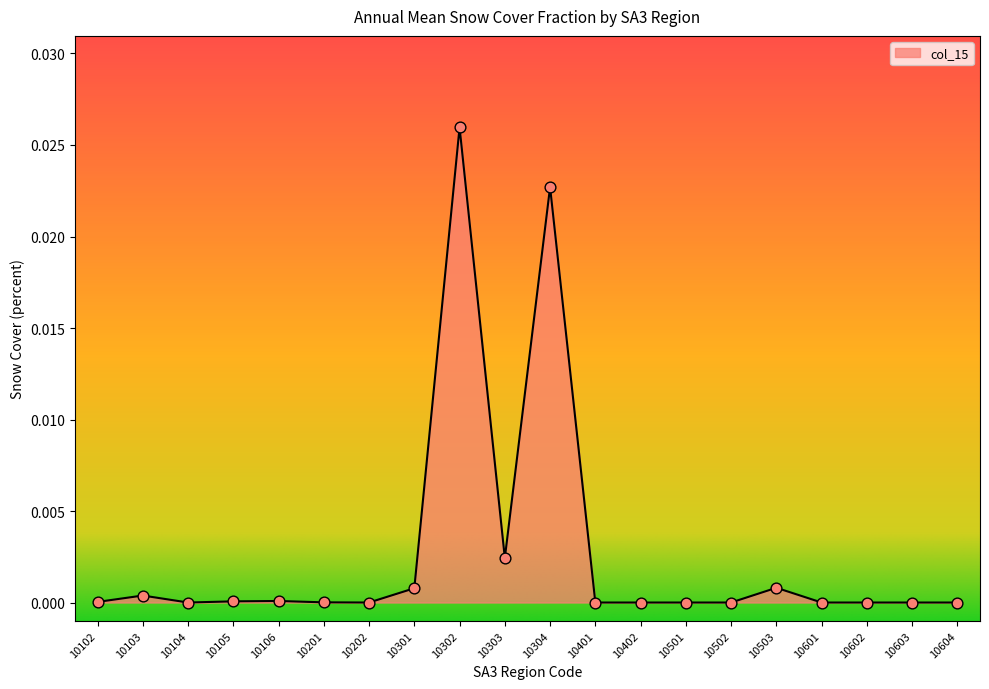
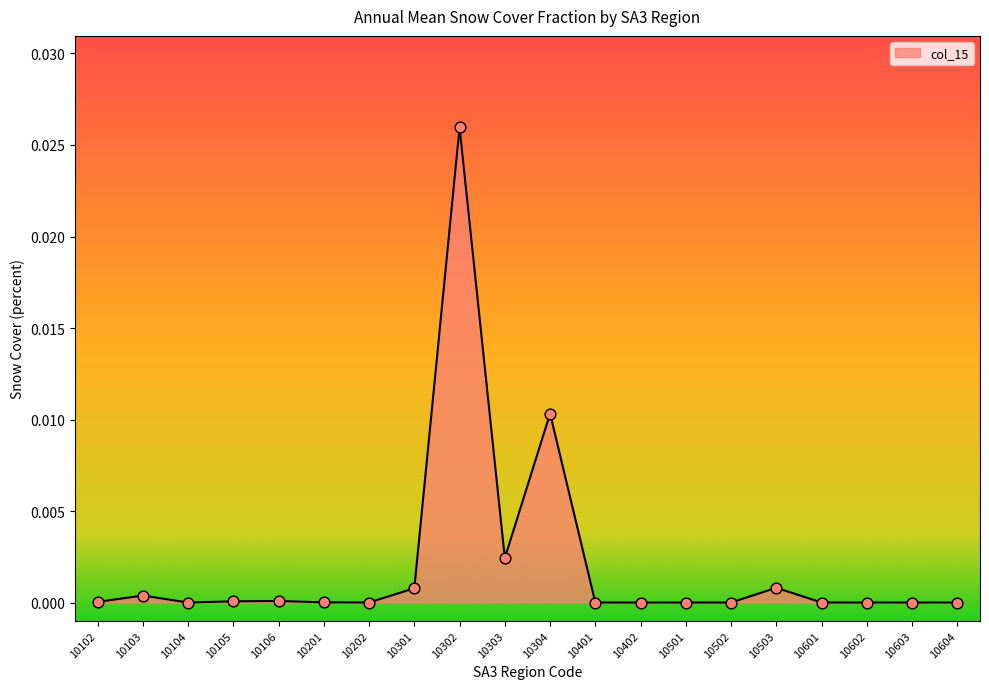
  {
    "10102": 0.0000,
    "10103": 0.0004,
    "10104": 0.0000,
    "10105": 0.0001,
    "10106": 0.0001,
    "10201": 0.0000,
    "10202": 0.0000,
    "10301": 0.0008,
    "10302": 0.0260,
    "10303": 0.0024,
-   "10304": 0.0227,
+   "10304": 0.0103,
    "10401": 0.0000,
    "10402": 0.0000,
    "10501": 0.0000,
    "10502": 0.0000,
    "10503": 0.0008,
    "10601": 0.0000,
    "10602": 0.0000,
    "10603": 0.0000,
    "10604": 0.0000
  }
